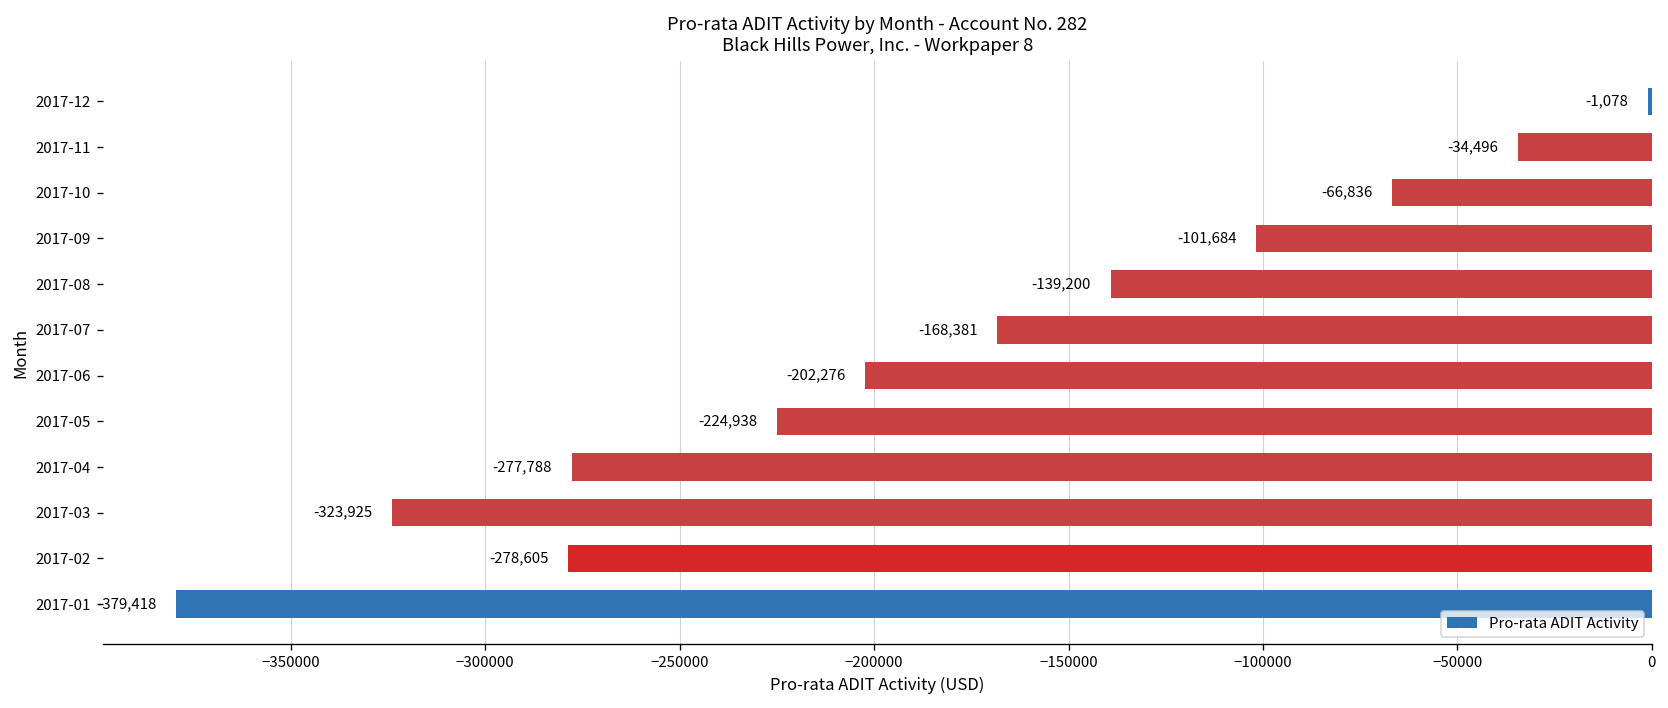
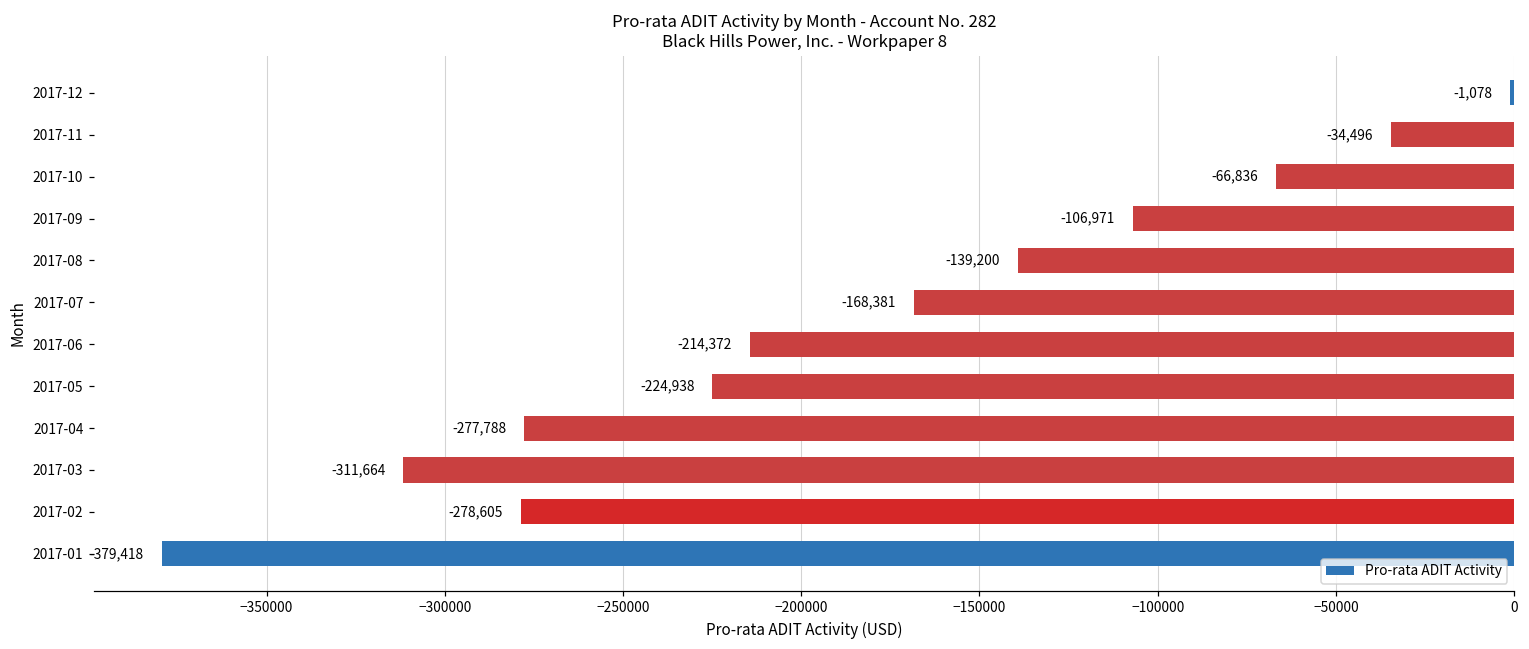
  {
    "2017-12": "-1,078",
    "2017-11": "-34,496",
    "2017-10": "-66,836",
-   "2017-09": "-101,684",
+   "2017-09": "-106,971",
    "2017-08": "-139,200",
    "2017-07": "-168,381",
-   "2017-06": "-202,276",
+   "2017-06": "-214,372",
    "2017-05": "-224,938",
    "2017-04": "-277,788",
-   "2017-03": "-323,925",
+   "2017-03": "-311,664",
    "2017-02": "-278,605",
    "2017-01": "-379,418"
  }
